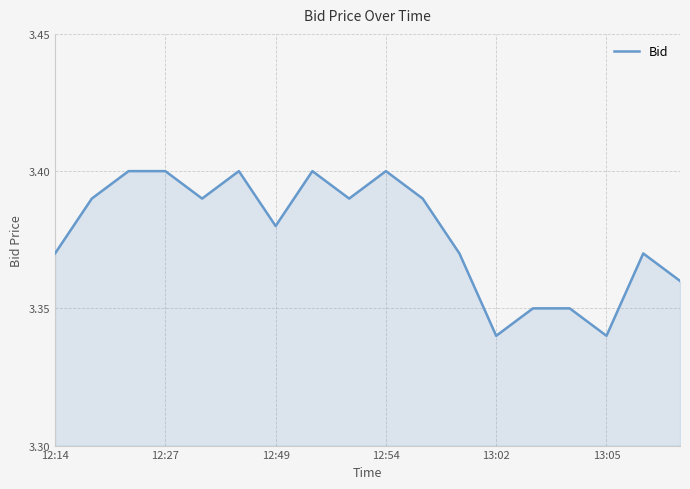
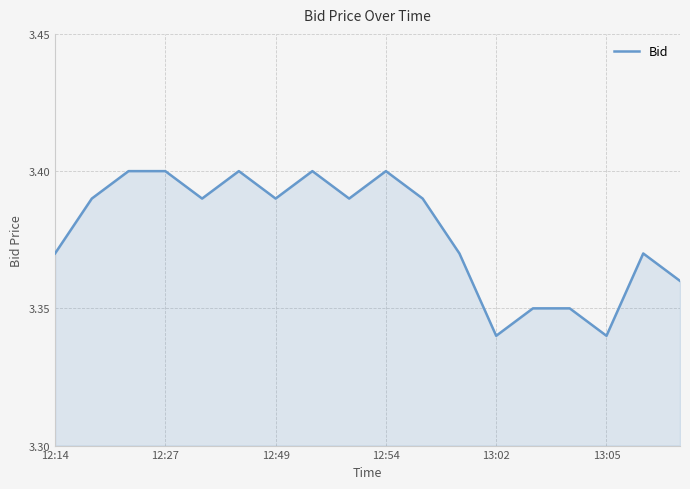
  {
    "12:14": 3.37,
    "12:27": 3.40,
-   "12:49": 3.38,
+   "12:49": 3.39,
    "12:54": 3.40,
    "13:02": 3.34,
    "13:05": 3.34
  }
